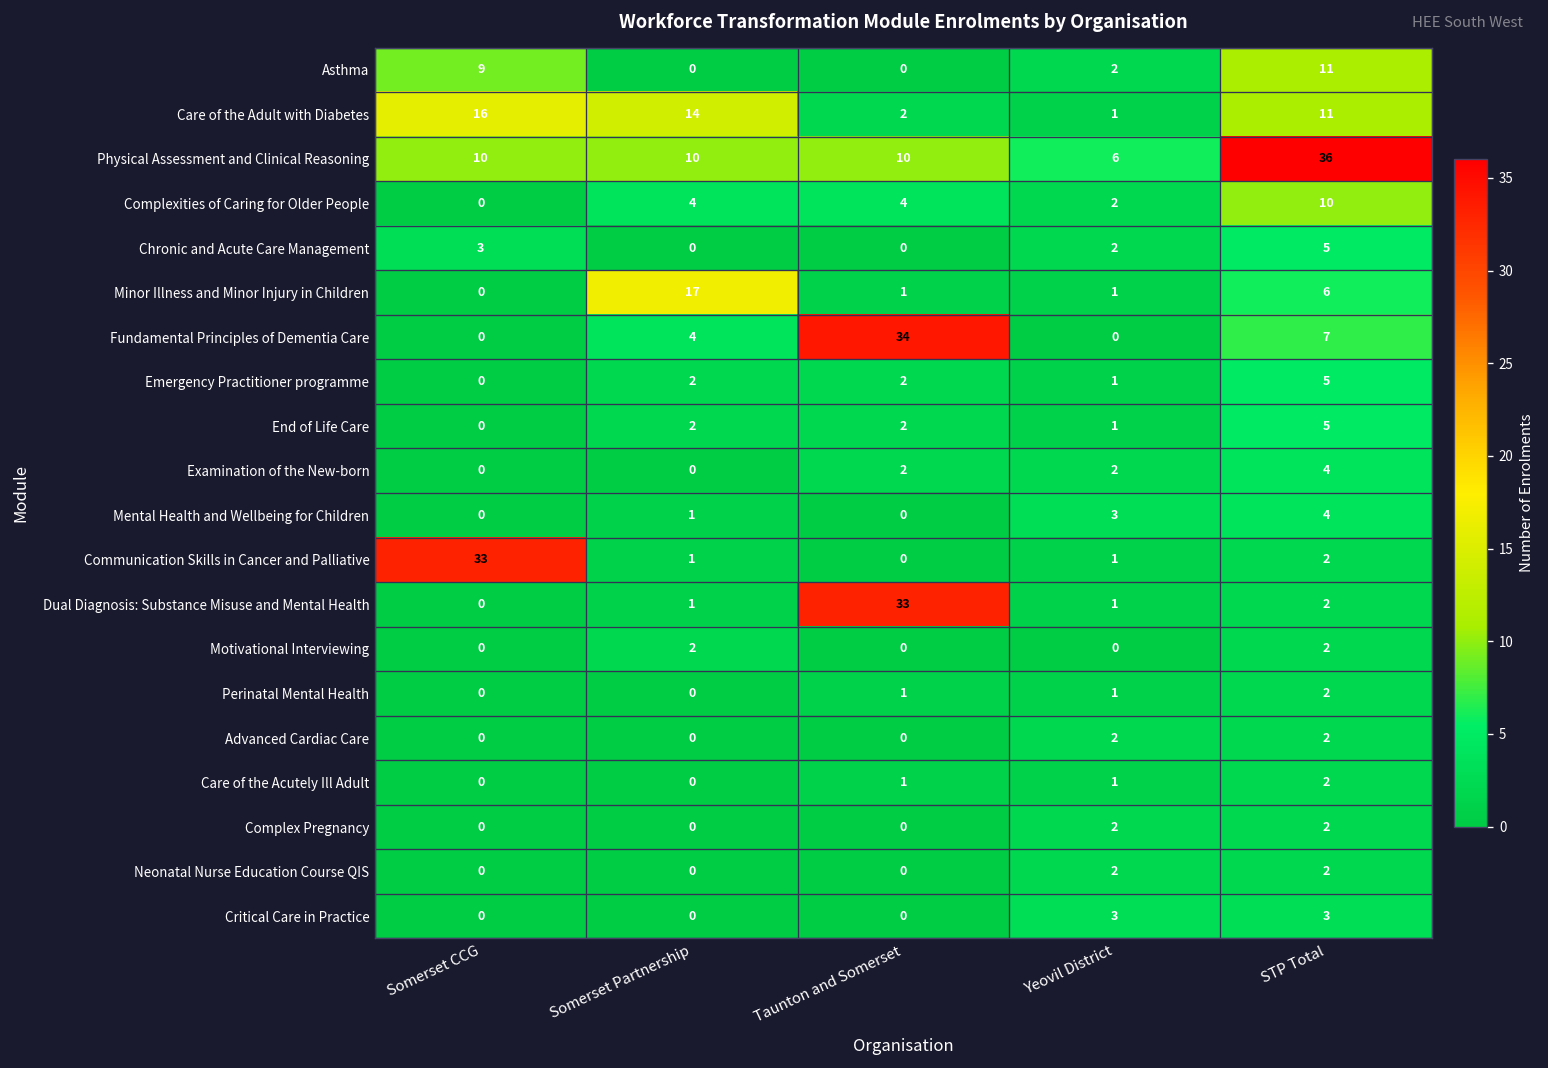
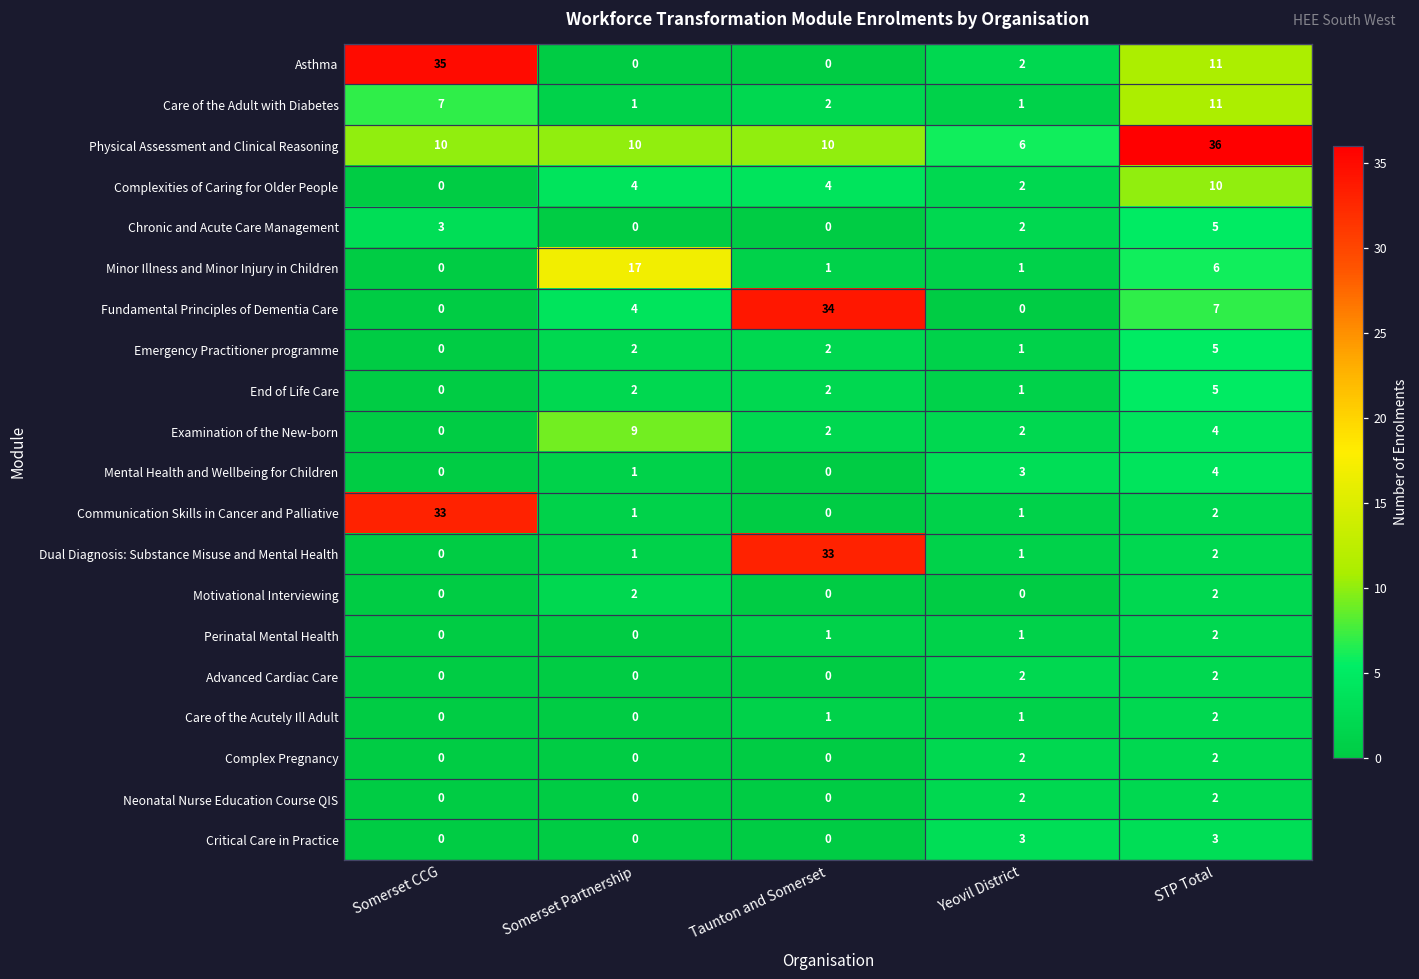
  {
    "Asthma": {
-     "Somerset CCG": 9,
+     "Somerset CCG": 35,
      "Somerset Partnership": 0,
      "Taunton and Somerset": 0,
      "Yeovil District": 2,
      "STP Total": 11
    },
    "Care of the Adult with Diabetes": {
-     "Somerset CCG": 16,
-     "Somerset Partnership": 14,
+     "Somerset CCG": 7,
+     "Somerset Partnership": 1,
      "Taunton and Somerset": 2,
      "Yeovil District": 1,
      "STP Total": 11
    },
    "Physical Assessment and Clinical Reasoning": {
      "Somerset CCG": 10,
      "Somerset Partnership": 10,
      "Taunton and Somerset": 10,
      "Yeovil District": 6,
      "STP Total": 36
    },
    "Complexities of Caring for Older People": {
      "Somerset CCG": 0,
      "Somerset Partnership": 4,
      "Taunton and Somerset": 4,
      "Yeovil District": 2,
      "STP Total": 10
    },
    "Chronic and Acute Care Management": {
      "Somerset CCG": 3,
      "Somerset Partnership": 0,
      "Taunton and Somerset": 0,
      "Yeovil District": 2,
      "STP Total": 5
    },
    "Minor Illness and Minor Injury in Children": {
      "Somerset CCG": 0,
      "Somerset Partnership": 17,
      "Taunton and Somerset": 1,
      "Yeovil District": 1,
      "STP Total": 6
    },
    "Fundamental Principles of Dementia Care": {
      "Somerset CCG": 0,
      "Somerset Partnership": 4,
      "Taunton and Somerset": 34,
      "Yeovil District": 0,
      "STP Total": 7
    },
    "Emergency Practitioner programme": {
      "Somerset CCG": 0,
      "Somerset Partnership": 2,
      "Taunton and Somerset": 2,
      "Yeovil District": 1,
      "STP Total": 5
    },
    "End of Life Care": {
      "Somerset CCG": 0,
      "Somerset Partnership": 2,
      "Taunton and Somerset": 2,
      "Yeovil District": 1,
      "STP Total": 5
    },
    "Examination of the New-born": {
      "Somerset CCG": 0,
-     "Somerset Partnership": 0,
+     "Somerset Partnership": 9,
      "Taunton and Somerset": 2,
      "Yeovil District": 2,
      "STP Total": 4
    },
    "Mental Health and Wellbeing for Children": {
      "Somerset CCG": 0,
      "Somerset Partnership": 1,
      "Taunton and Somerset": 0,
      "Yeovil District": 3,
      "STP Total": 4
    },
    "Communication Skills in Cancer and Palliative": {
      "Somerset CCG": 33,
      "Somerset Partnership": 1,
      "Taunton and Somerset": 0,
      "Yeovil District": 1,
      "STP Total": 2
    },
    "Dual Diagnosis: Substance Misuse and Mental Health": {
      "Somerset CCG": 0,
      "Somerset Partnership": 1,
      "Taunton and Somerset": 33,
      "Yeovil District": 1,
      "STP Total": 2
    },
    "Motivational Interviewing": {
      "Somerset CCG": 0,
      "Somerset Partnership": 2,
      "Taunton and Somerset": 0,
      "Yeovil District": 0,
      "STP Total": 2
    },
    "Perinatal Mental Health": {
      "Somerset CCG": 0,
      "Somerset Partnership": 0,
      "Taunton and Somerset": 1,
      "Yeovil District": 1,
      "STP Total": 2
    },
    "Advanced Cardiac Care": {
      "Somerset CCG": 0,
      "Somerset Partnership": 0,
      "Taunton and Somerset": 0,
      "Yeovil District": 2,
      "STP Total": 2
    },
    "Care of the Acutely Ill Adult": {
      "Somerset CCG": 0,
      "Somerset Partnership": 0,
      "Taunton and Somerset": 1,
      "Yeovil District": 1,
      "STP Total": 2
    },
    "Complex Pregnancy": {
      "Somerset CCG": 0,
      "Somerset Partnership": 0,
      "Taunton and Somerset": 0,
      "Yeovil District": 2,
      "STP Total": 2
    },
    "Neonatal Nurse Education Course QIS": {
      "Somerset CCG": 0,
      "Somerset Partnership": 0,
      "Taunton and Somerset": 0,
      "Yeovil District": 2,
      "STP Total": 2
    },
    "Critical Care in Practice": {
      "Somerset CCG": 0,
      "Somerset Partnership": 0,
      "Taunton and Somerset": 0,
      "Yeovil District": 3,
      "STP Total": 3
    }
  }
